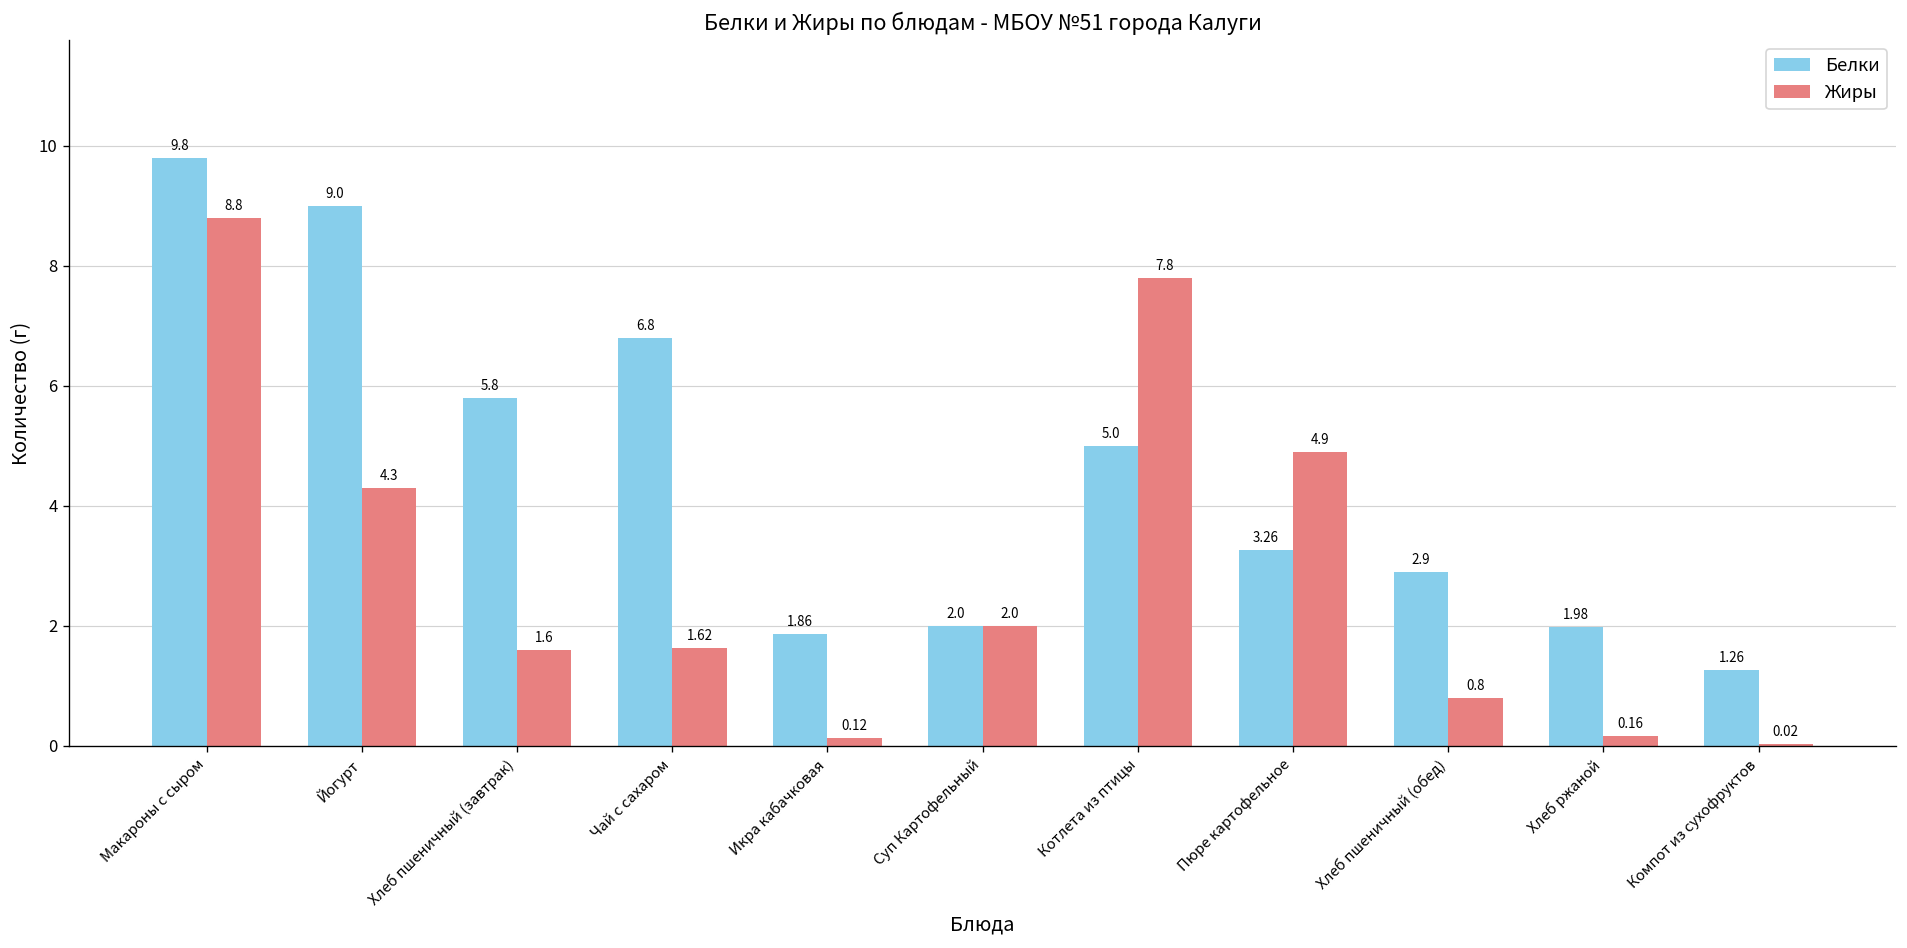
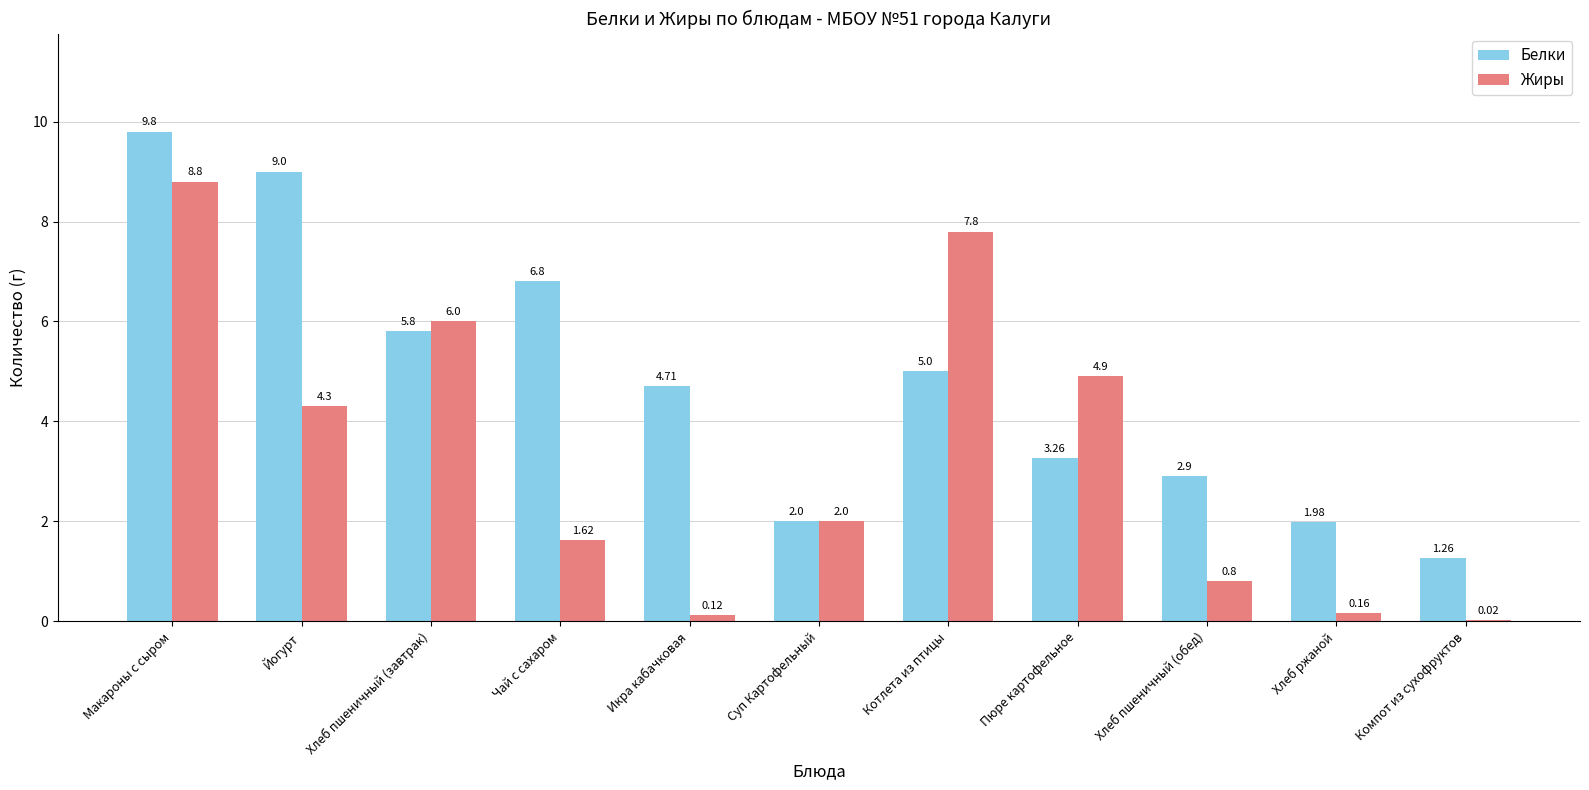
  {
    "Белки": {
      "Макароны с сыром": 9.8,
      "Йогурт": 9.0,
      "Хлеб пшеничный (завтрак)": 5.8,
      "Чай с сахаром": 6.8,
-     "Икра кабачковая": 1.86,
+     "Икра кабачковая": 4.71,
      "Суп Картофельный": 2.0,
      "Котлета из птицы": 5.0,
      "Пюре картофельное": 3.26,
      "Хлеб пшеничный (обед)": 2.9,
      "Хлеб ржаной": 1.98,
      "Компот из сухофруктов": 1.26
    },
    "Жиры": {
      "Макароны с сыром": 8.8,
      "Йогурт": 4.3,
-     "Хлеб пшеничный (завтрак)": 1.6,
+     "Хлеб пшеничный (завтрак)": 6.0,
      "Чай с сахаром": 1.62,
      "Икра кабачковая": 0.12,
      "Суп Картофельный": 2.0,
      "Котлета из птицы": 7.8,
      "Пюре картофельное": 4.9,
      "Хлеб пшеничный (обед)": 0.8,
      "Хлеб ржаной": 0.16,
      "Компот из сухофруктов": 0.02
    }
  }
